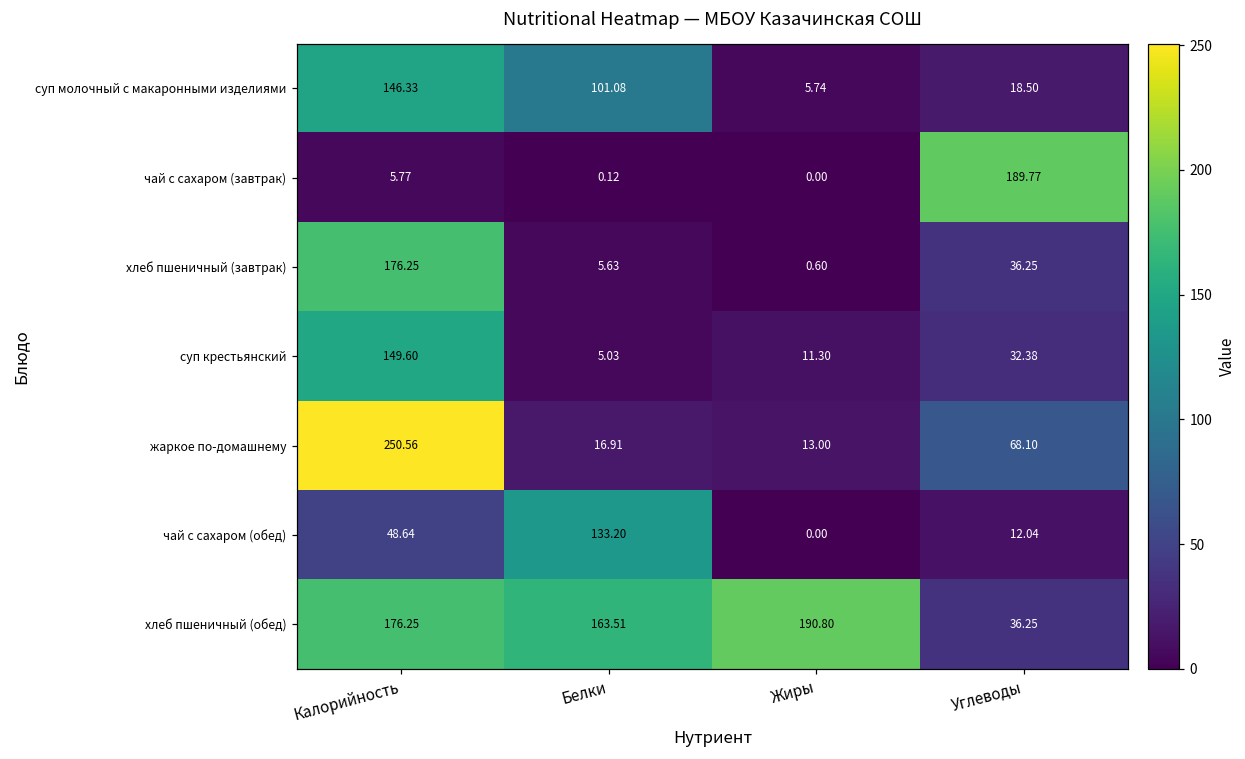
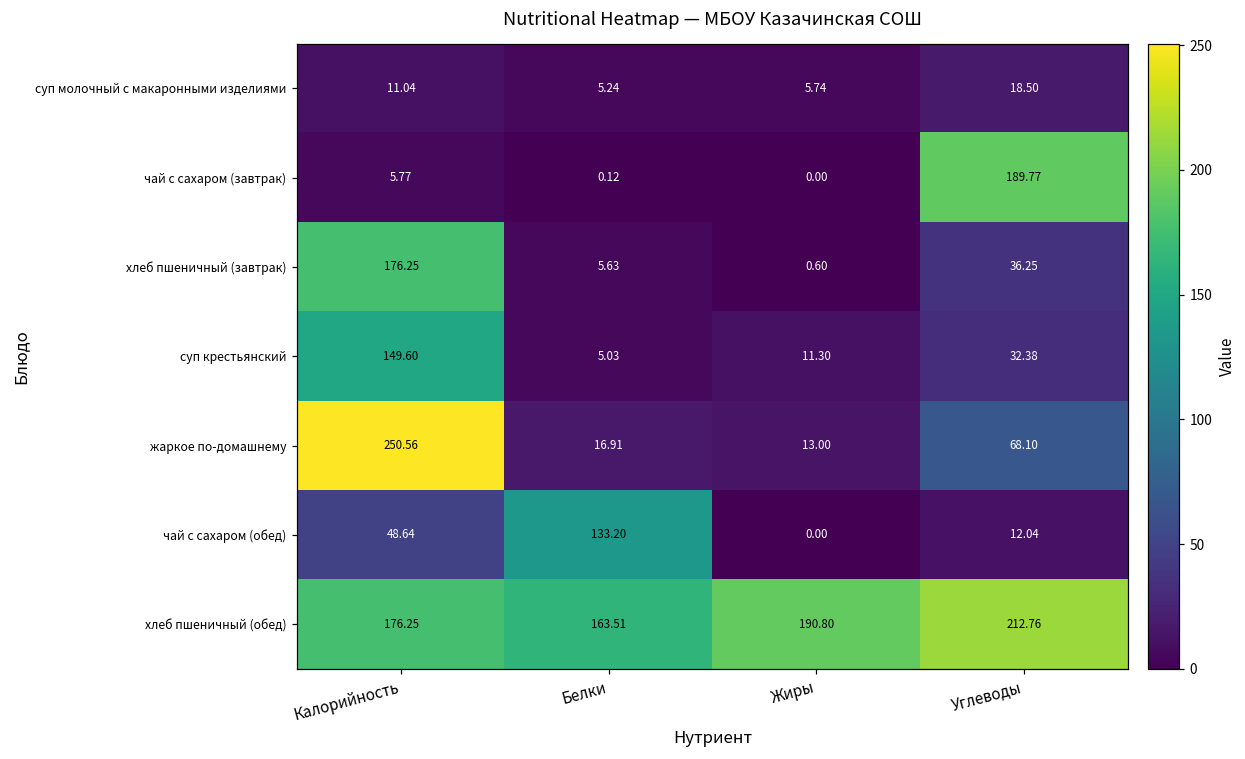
  {
    "суп молочный с макаронными изделиями": {
-     "Калорийность": 146.33,
-     "Белки": 101.08,
+     "Калорийность": 11.04,
+     "Белки": 5.24,
      "Жиры": 5.74,
      "Углеводы": 18.50
    },
    "чай с сахаром (завтрак)": {
      "Калорийность": 5.77,
      "Белки": 0.12,
      "Жиры": 0.00,
      "Углеводы": 189.77
    },
    "хлеб пшеничный (завтрак)": {
      "Калорийность": 176.25,
      "Белки": 5.63,
      "Жиры": 0.60,
      "Углеводы": 36.25
    },
    "суп крестьянский": {
      "Калорийность": 149.60,
      "Белки": 5.03,
      "Жиры": 11.30,
      "Углеводы": 32.38
    },
    "жаркое по-домашнему": {
      "Калорийность": 250.56,
      "Белки": 16.91,
      "Жиры": 13.00,
      "Углеводы": 68.10
    },
    "чай с сахаром (обед)": {
      "Калорийность": 48.64,
      "Белки": 133.20,
      "Жиры": 0.00,
      "Углеводы": 12.04
    },
    "хлеб пшеничный (обед)": {
      "Калорийность": 176.25,
      "Белки": 163.51,
      "Жиры": 190.80,
-     "Углеводы": 36.25
+     "Углеводы": 212.76
    }
  }
